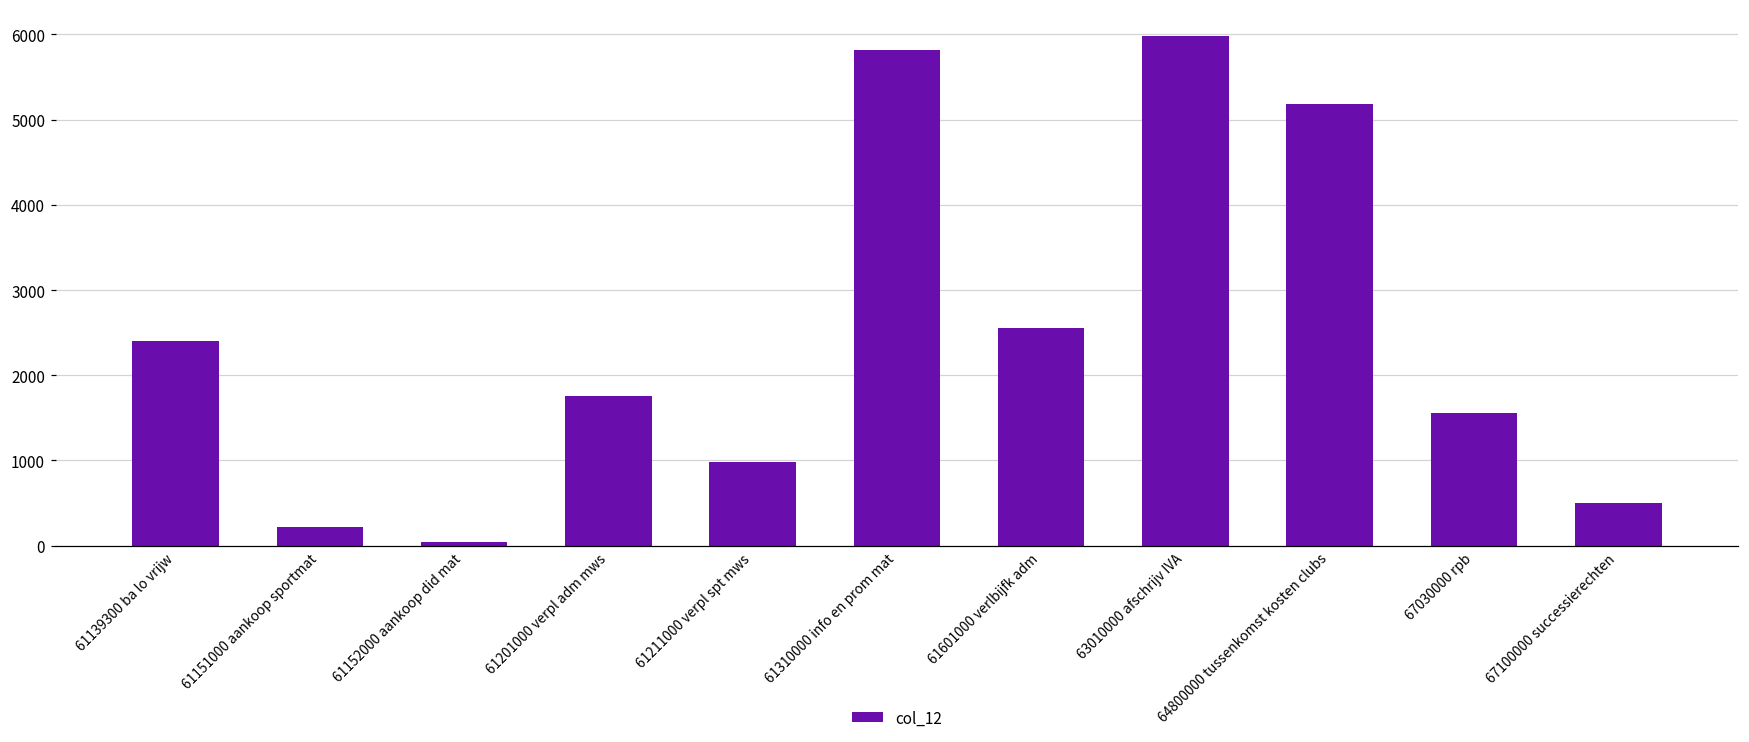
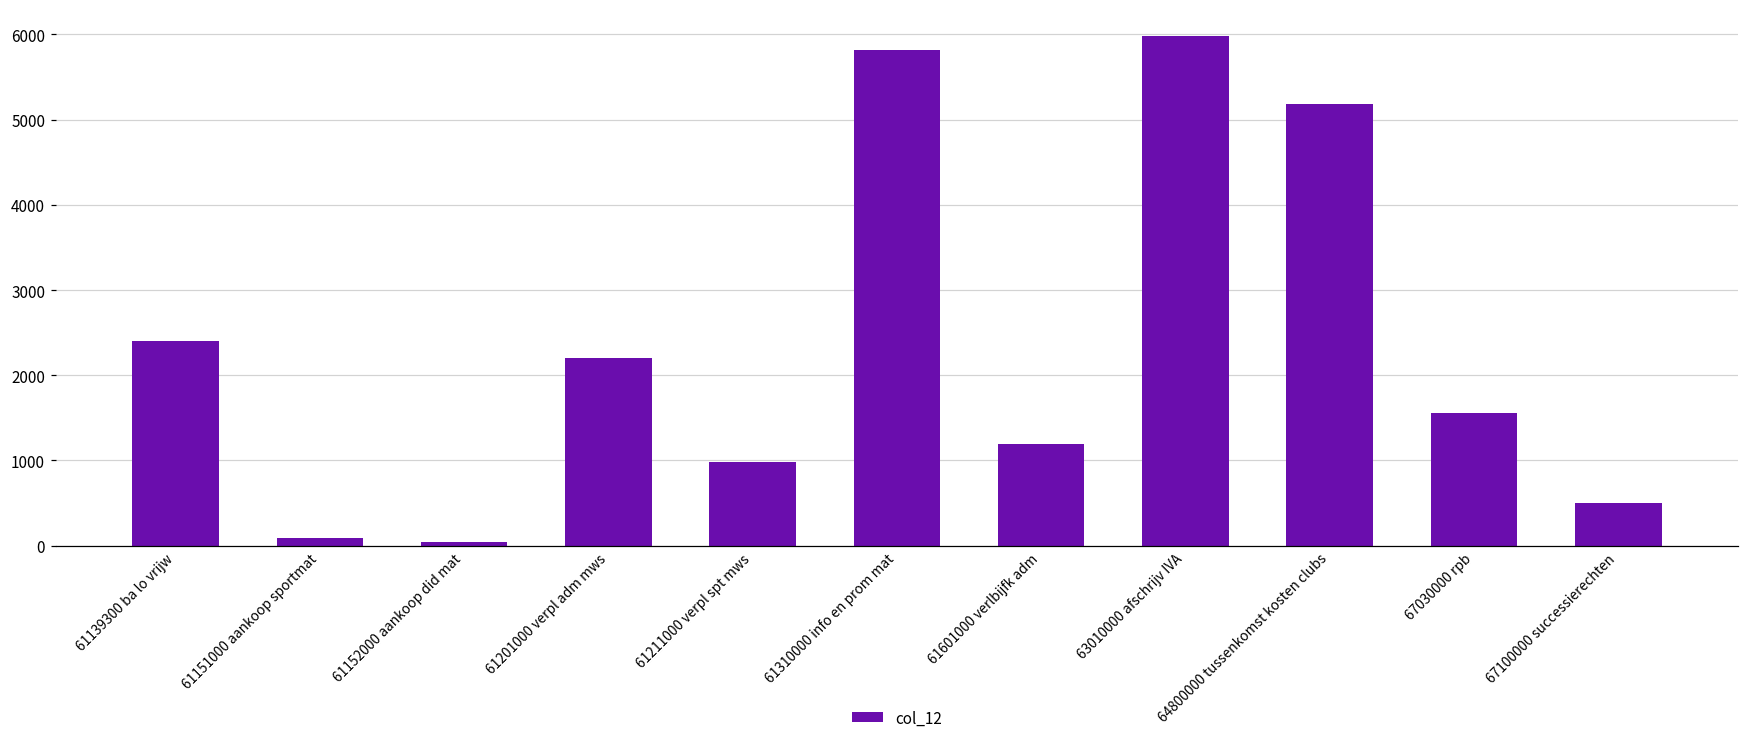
  {
    "61139300 ba lo vrijw": 2400,
-   "61151000 aankoop sportmat": 200,
+   "61151000 aankoop sportmat": 100,
    "61152000 aankoop did mat": 0,
-   "61201000 verpl adm mws": 1800,
+   "61201000 verpl adm mws": 2200,
    "61211000 verpl spt mws": 1000,
    "61310000 info en prom mat": 5800,
-   "61601000 verlbijfk adm": 2500,
+   "61601000 verlbijfk adm": 1200,
    "63010000 afschrijv IVA": 6000,
    "64800000 tussenkomst kosten clubs": 5200,
    "67030000 rpb": 1600,
    "67100000 successierechten": 500
  }
